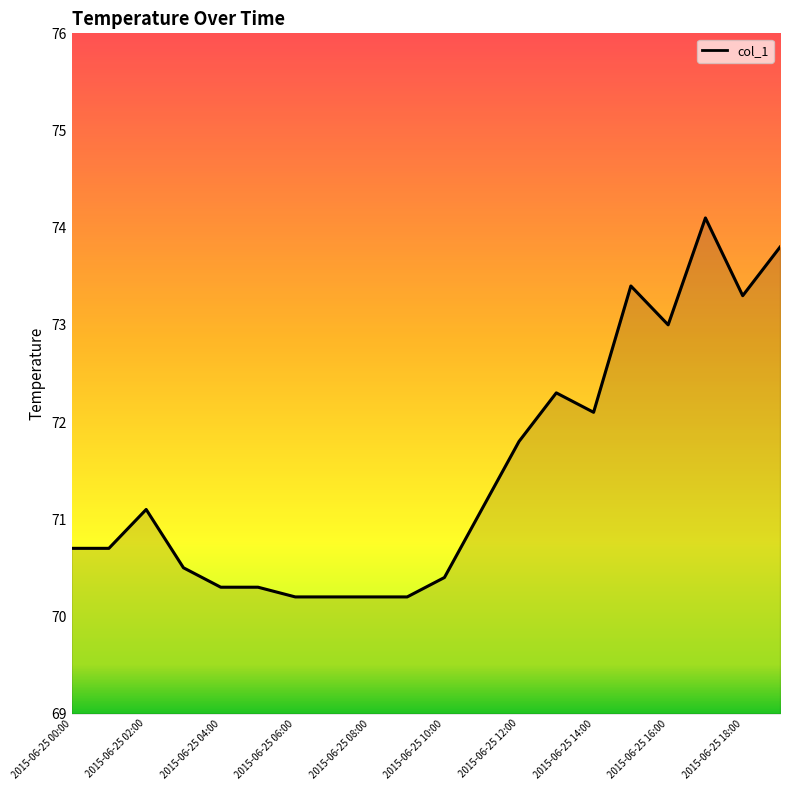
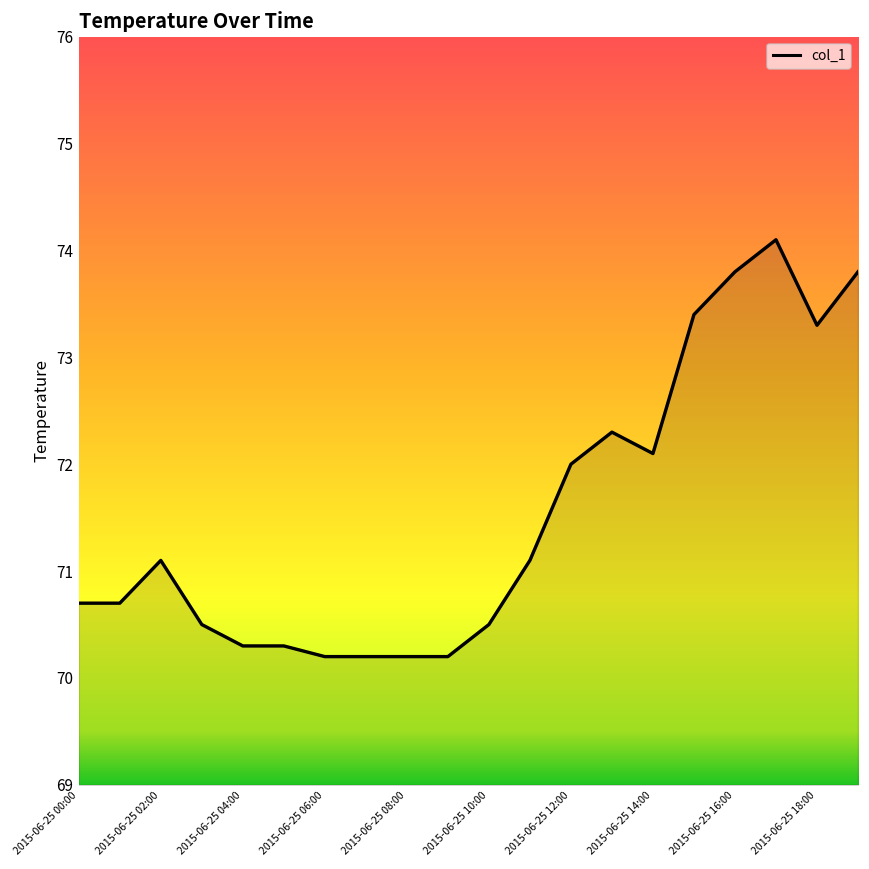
  {
    "2015-06-25 00:00": 70.7,
    "2015-06-25 02:00": 71.1,
    "2015-06-25 04:00": 70.3,
    "2015-06-25 06:00": 70.2,
    "2015-06-25 08:00": 70.2,
-   "2015-06-25 10:00": 70.4,
-   "2015-06-25 12:00": 71.8,
+   "2015-06-25 10:00": 70.5,
+   "2015-06-25 12:00": 72.0,
    "2015-06-25 14:00": 72.1,
-   "2015-06-25 16:00": 73.0,
+   "2015-06-25 16:00": 73.8,
    "2015-06-25 18:00": 73.3
  }
